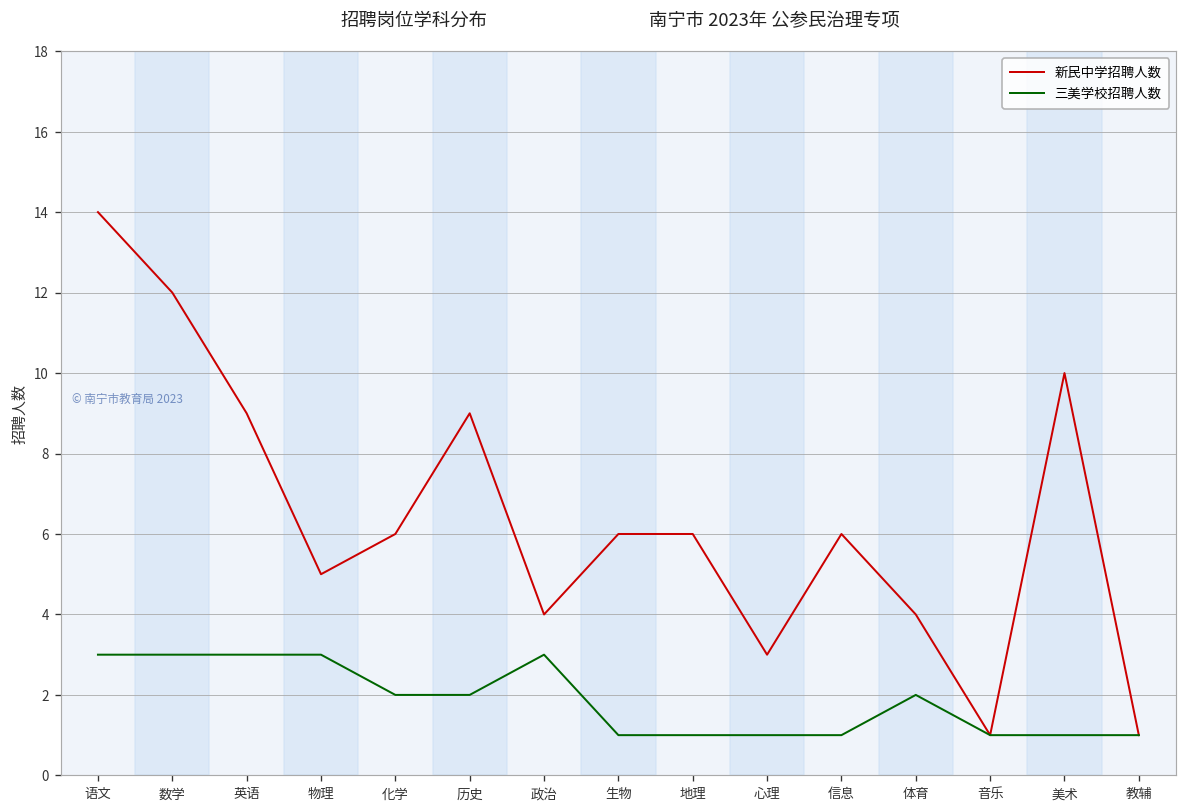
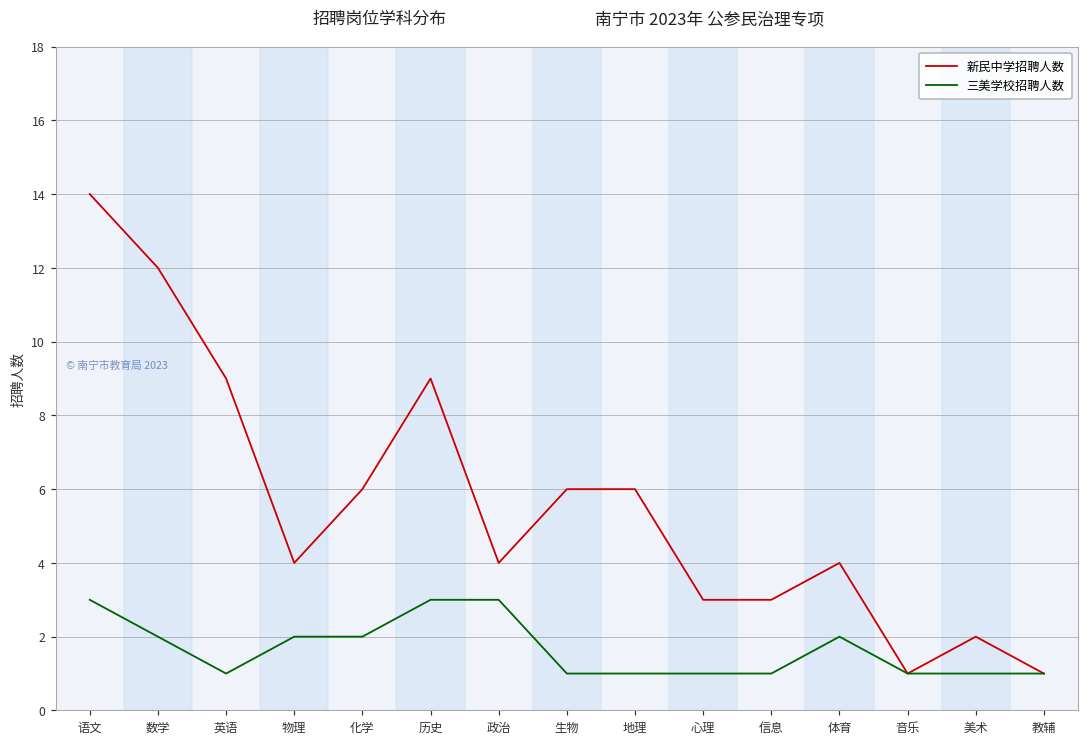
  {
    "新民中学招聘人数": {
      "语文": 14,
      "数学": 12,
      "英语": 9,
-     "物理": 5,
+     "物理": 4,
      "化学": 6,
      "历史": 9,
      "政治": 4,
      "生物": 6,
      "地理": 6,
      "心理": 3,
-     "信息": 6,
+     "信息": 3,
      "体育": 4,
-     "美术": 10
+     "美术": 2
    },
    "三美学校招聘人数": {
      "语文": 3,
-     "数学": 3,
-     "英语": 3,
-     "物理": 3,
+     "数学": 2,
+     "英语": 1,
+     "物理": 2,
      "化学": 2,
-     "历史": 2,
+     "历史": 3,
      "政治": 3,
      "生物": 1,
      "地理": 1,
      "心理": 1,
      "信息": 1,
      "体育": 2,
      "美术": 1
    }
  }
